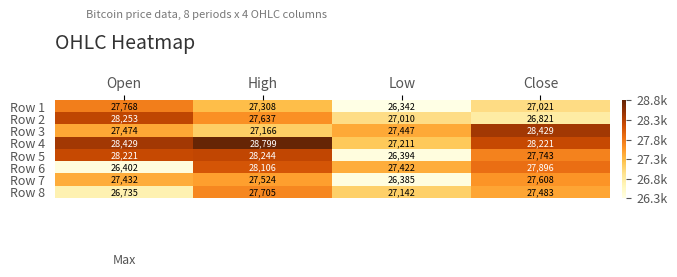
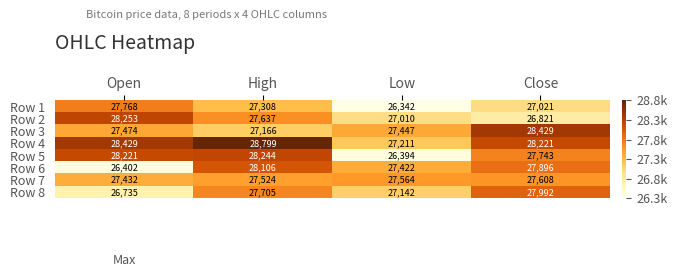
  {
    "Row 1": {
      "Open": "27,768",
      "High": "27,308",
      "Low": "26,342",
      "Close": "27,021"
    },
    "Row 2": {
      "Open": "28,253",
      "High": "27,637",
      "Low": "27,010",
      "Close": "26,821"
    },
    "Row 3": {
      "Open": "27,474",
      "High": "27,166",
      "Low": "27,447",
      "Close": "28,429"
    },
    "Row 4": {
      "Open": "28,429",
      "High": "28,799",
      "Low": "27,211",
      "Close": "28,221"
    },
    "Row 5": {
      "Open": "28,221",
      "High": "28,244",
      "Low": "26,394",
      "Close": "27,743"
    },
    "Row 6": {
      "Open": "26,402",
      "High": "28,106",
      "Low": "27,422",
      "Close": "27,896"
    },
    "Row 7": {
      "Open": "27,432",
      "High": "27,524",
-     "Low": "26,385",
+     "Low": "27,564",
      "Close": "27,608"
    },
    "Row 8": {
      "Open": "26,735",
      "High": "27,705",
      "Low": "27,142",
-     "Close": "27,483"
+     "Close": "27,992"
    }
  }
